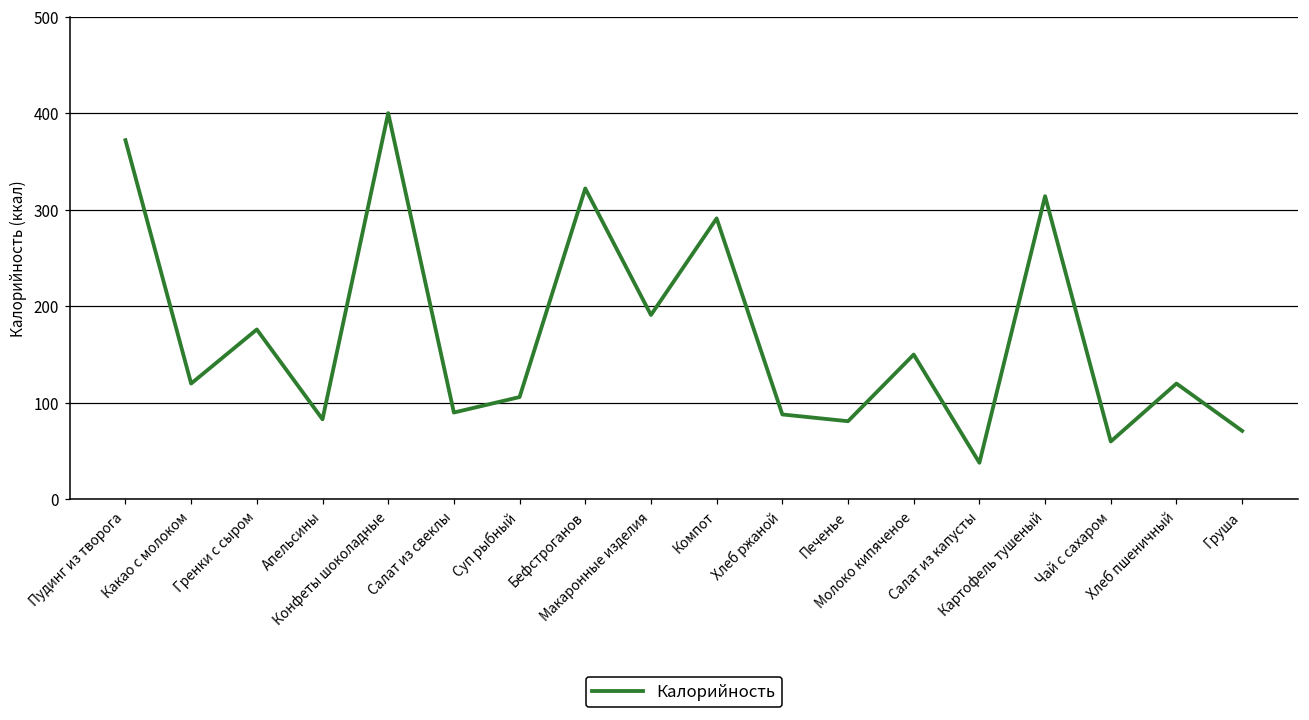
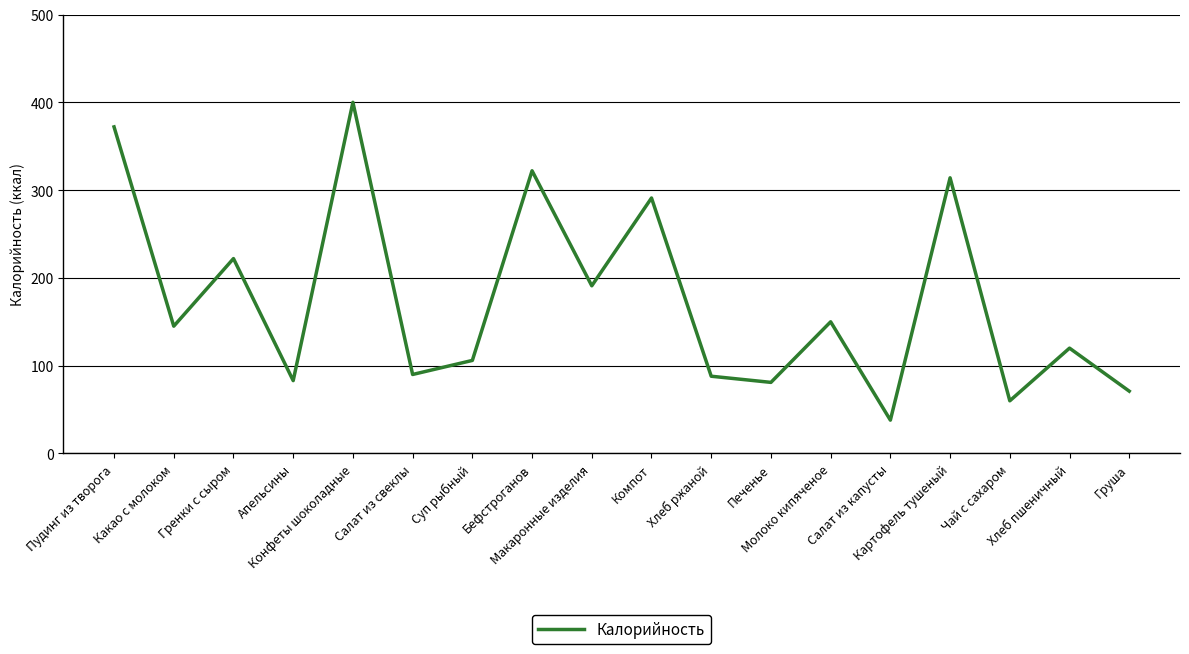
  {
    "Пудинг из творога": 370,
-   "Какао с молоком": 120,
-   "Гренки с сыром": 180,
+   "Какао с молоком": 150,
+   "Гренки с сыром": 220,
    "Апельсины": 80,
    "Конфеты шоколадные": 400,
    "Салат из свеклы": 90,
    "Суп рыбный": 110,
    "Бефстроганов": 320,
    "Макаронные изделия": 190,
    "Компот": 290,
    "Хлеб ржаной": 90,
    "Печенье": 80,
    "Молоко кипяченое": 150,
    "Салат из капусты": 40,
    "Картофель тушеный": 310,
    "Чай с сахаром": 60,
    "Хлеб пшеничный": 120,
    "Груша": 70
  }
